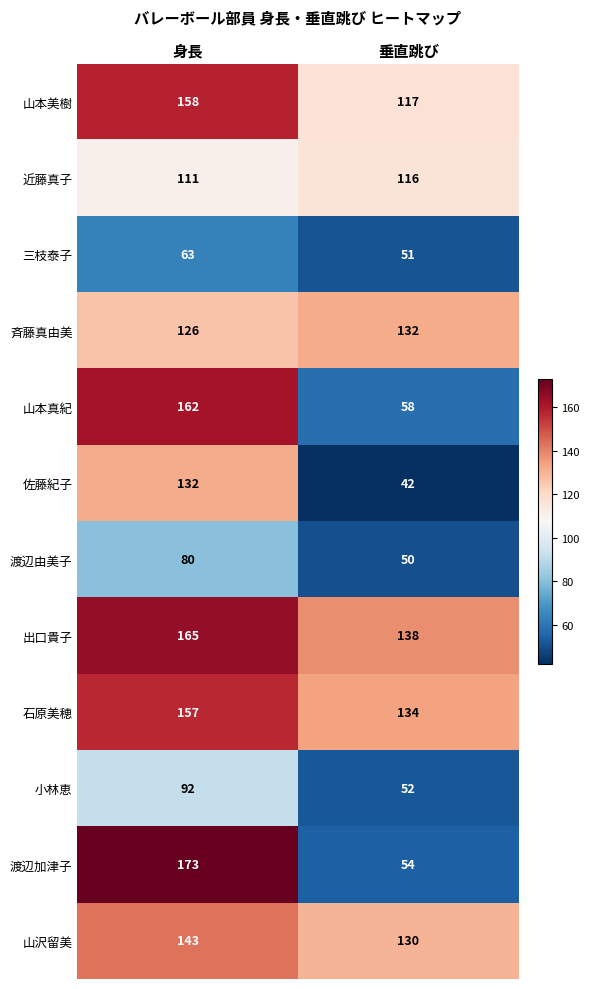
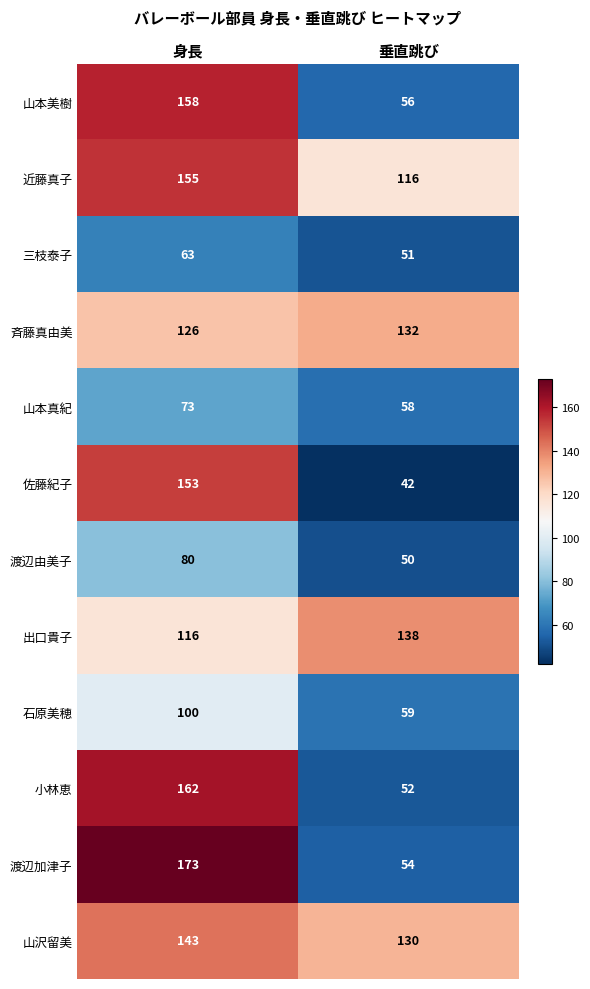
  {
    "山本美樹": {
      "身長": 158,
-     "垂直跳び": 117
+     "垂直跳び": 56
    },
    "近藤真子": {
-     "身長": 111,
+     "身長": 155,
      "垂直跳び": 116
    },
    "三枝泰子": {
      "身長": 63,
      "垂直跳び": 51
    },
    "斉藤真由美": {
      "身長": 126,
      "垂直跳び": 132
    },
    "山本真紀": {
-     "身長": 162,
+     "身長": 73,
      "垂直跳び": 58
    },
    "佐藤紀子": {
-     "身長": 132,
+     "身長": 153,
      "垂直跳び": 42
    },
    "渡辺由美子": {
      "身長": 80,
      "垂直跳び": 50
    },
    "出口貴子": {
-     "身長": 165,
+     "身長": 116,
      "垂直跳び": 138
    },
    "石原美穂": {
-     "身長": 157,
-     "垂直跳び": 134
+     "身長": 100,
+     "垂直跳び": 59
    },
    "小林恵": {
-     "身長": 92,
+     "身長": 162,
      "垂直跳び": 52
    },
    "渡辺加津子": {
      "身長": 173,
      "垂直跳び": 54
    },
    "山沢留美": {
      "身長": 143,
      "垂直跳び": 130
    }
  }
